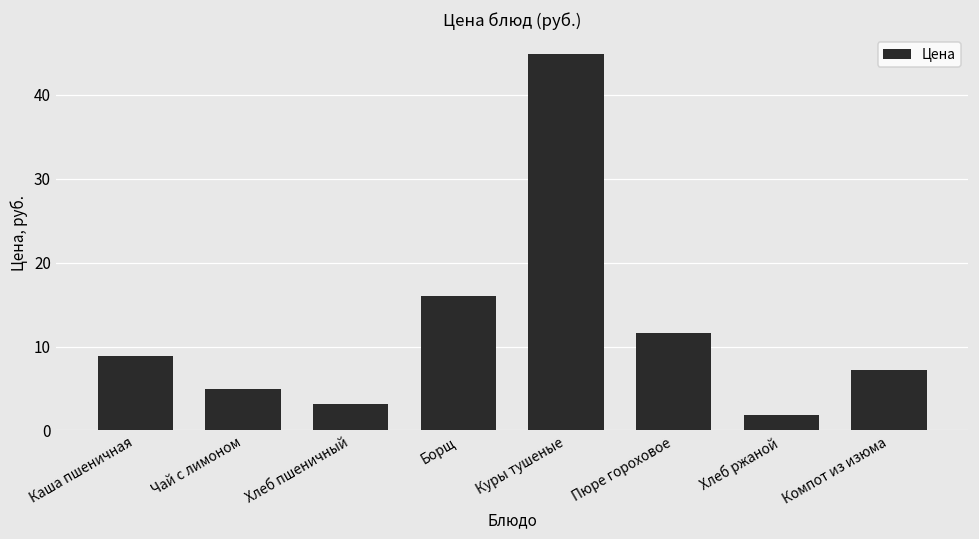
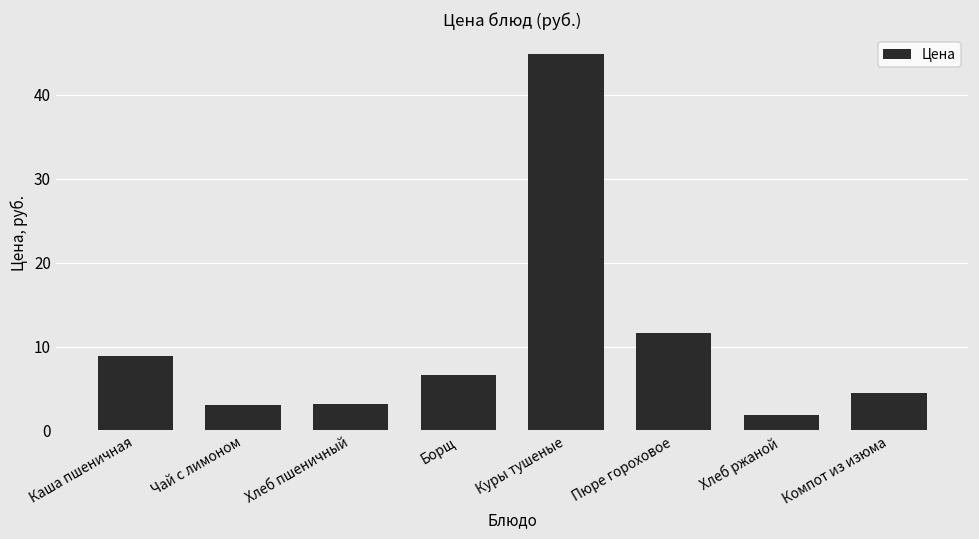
  {
    "Каша пшеничная": 9,
-   "Чай с лимоном": 5,
+   "Чай с лимоном": 3,
    "Хлеб пшеничный": 3,
-   "Борщ": 16,
+   "Борщ": 7,
    "Куры тушеные": 45,
    "Пюре гороховое": 12,
    "Хлеб ржаной": 2,
-   "Компот из изюма": 7
+   "Компот из изюма": 4
  }
